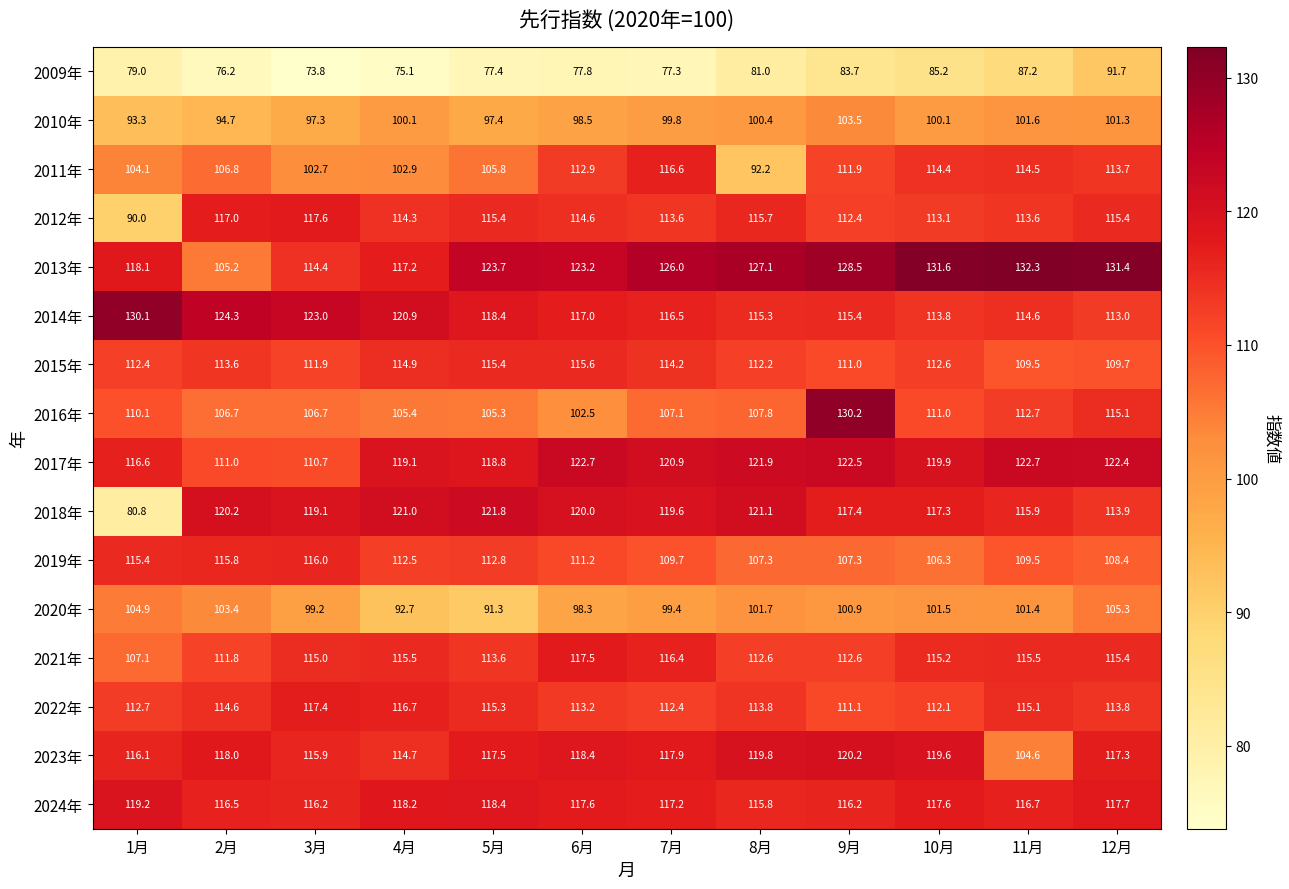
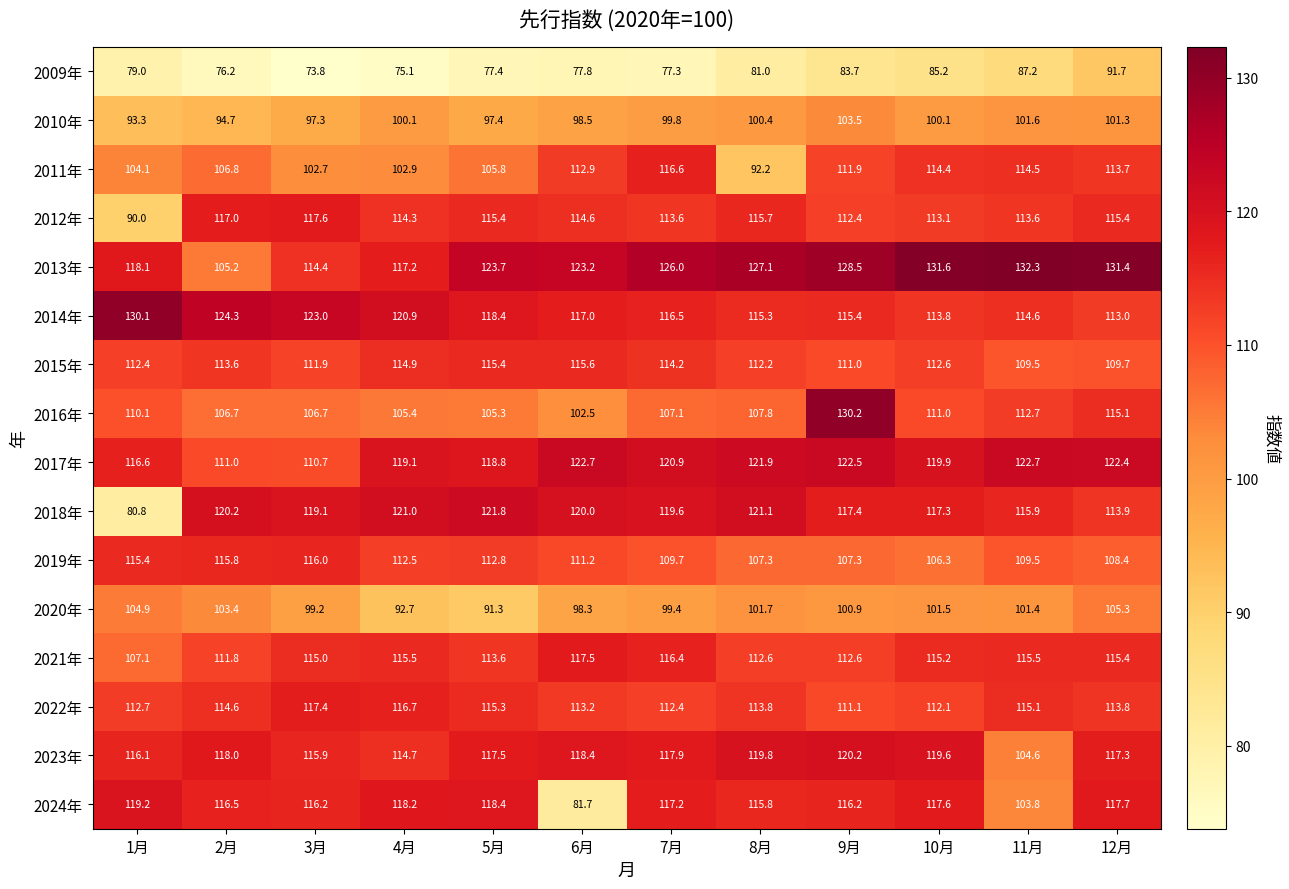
  {
    "2009年": {
      "1月": 79.0,
      "2月": 76.2,
      "3月": 73.8,
      "4月": 75.1,
      "5月": 77.4,
      "6月": 77.8,
      "7月": 77.3,
      "8月": 81.0,
      "9月": 83.7,
      "10月": 85.2,
      "11月": 87.2,
      "12月": 91.7
    },
    "2010年": {
      "1月": 93.3,
      "2月": 94.7,
      "3月": 97.3,
      "4月": 100.1,
      "5月": 97.4,
      "6月": 98.5,
      "7月": 99.8,
      "8月": 100.4,
      "9月": 103.5,
      "10月": 100.1,
      "11月": 101.6,
      "12月": 101.3
    },
    "2011年": {
      "1月": 104.1,
      "2月": 106.8,
      "3月": 102.7,
      "4月": 102.9,
      "5月": 105.8,
      "6月": 112.9,
      "7月": 116.6,
      "8月": 92.2,
      "9月": 111.9,
      "10月": 114.4,
      "11月": 114.5,
      "12月": 113.7
    },
    "2012年": {
      "1月": 90.0,
      "2月": 117.0,
      "3月": 117.6,
      "4月": 114.3,
      "5月": 115.4,
      "6月": 114.6,
      "7月": 113.6,
      "8月": 115.7,
      "9月": 112.4,
      "10月": 113.1,
      "11月": 113.6,
      "12月": 115.4
    },
    "2013年": {
      "1月": 118.1,
      "2月": 105.2,
      "3月": 114.4,
      "4月": 117.2,
      "5月": 123.7,
      "6月": 123.2,
      "7月": 126.0,
      "8月": 127.1,
      "9月": 128.5,
      "10月": 131.6,
      "11月": 132.3,
      "12月": 131.4
    },
    "2014年": {
      "1月": 130.1,
      "2月": 124.3,
      "3月": 123.0,
      "4月": 120.9,
      "5月": 118.4,
      "6月": 117.0,
      "7月": 116.5,
      "8月": 115.3,
      "9月": 115.4,
      "10月": 113.8,
      "11月": 114.6,
      "12月": 113.0
    },
    "2015年": {
      "1月": 112.4,
      "2月": 113.6,
      "3月": 111.9,
      "4月": 114.9,
      "5月": 115.4,
      "6月": 115.6,
      "7月": 114.2,
      "8月": 112.2,
      "9月": 111.0,
      "10月": 112.6,
      "11月": 109.5,
      "12月": 109.7
    },
    "2016年": {
      "1月": 110.1,
      "2月": 106.7,
      "3月": 106.7,
      "4月": 105.4,
      "5月": 105.3,
      "6月": 102.5,
      "7月": 107.1,
      "8月": 107.8,
      "9月": 130.2,
      "10月": 111.0,
      "11月": 112.7,
      "12月": 115.1
    },
    "2017年": {
      "1月": 116.6,
      "2月": 111.0,
      "3月": 110.7,
      "4月": 119.1,
      "5月": 118.8,
      "6月": 122.7,
      "7月": 120.9,
      "8月": 121.9,
      "9月": 122.5,
      "10月": 119.9,
      "11月": 122.7,
      "12月": 122.4
    },
    "2018年": {
      "1月": 80.8,
      "2月": 120.2,
      "3月": 119.1,
      "4月": 121.0,
      "5月": 121.8,
      "6月": 120.0,
      "7月": 119.6,
      "8月": 121.1,
      "9月": 117.4,
      "10月": 117.3,
      "11月": 115.9,
      "12月": 113.9
    },
    "2019年": {
      "1月": 115.4,
      "2月": 115.8,
      "3月": 116.0,
      "4月": 112.5,
      "5月": 112.8,
      "6月": 111.2,
      "7月": 109.7,
      "8月": 107.3,
      "9月": 107.3,
      "10月": 106.3,
      "11月": 109.5,
      "12月": 108.4
    },
    "2020年": {
      "1月": 104.9,
      "2月": 103.4,
      "3月": 99.2,
      "4月": 92.7,
      "5月": 91.3,
      "6月": 98.3,
      "7月": 99.4,
      "8月": 101.7,
      "9月": 100.9,
      "10月": 101.5,
      "11月": 101.4,
      "12月": 105.3
    },
    "2021年": {
      "1月": 107.1,
      "2月": 111.8,
      "3月": 115.0,
      "4月": 115.5,
      "5月": 113.6,
      "6月": 117.5,
      "7月": 116.4,
      "8月": 112.6,
      "9月": 112.6,
      "10月": 115.2,
      "11月": 115.5,
      "12月": 115.4
    },
    "2022年": {
      "1月": 112.7,
      "2月": 114.6,
      "3月": 117.4,
      "4月": 116.7,
      "5月": 115.3,
      "6月": 113.2,
      "7月": 112.4,
      "8月": 113.8,
      "9月": 111.1,
      "10月": 112.1,
      "11月": 115.1,
      "12月": 113.8
    },
    "2023年": {
      "1月": 116.1,
      "2月": 118.0,
      "3月": 115.9,
      "4月": 114.7,
      "5月": 117.5,
      "6月": 118.4,
      "7月": 117.9,
      "8月": 119.8,
      "9月": 120.2,
      "10月": 119.6,
      "11月": 104.6,
      "12月": 117.3
    },
    "2024年": {
      "1月": 119.2,
      "2月": 116.5,
      "3月": 116.2,
      "4月": 118.2,
      "5月": 118.4,
-     "6月": 117.6,
+     "6月": 81.7,
      "7月": 117.2,
      "8月": 115.8,
      "9月": 116.2,
      "10月": 117.6,
-     "11月": 116.7,
+     "11月": 103.8,
      "12月": 117.7
    }
  }
